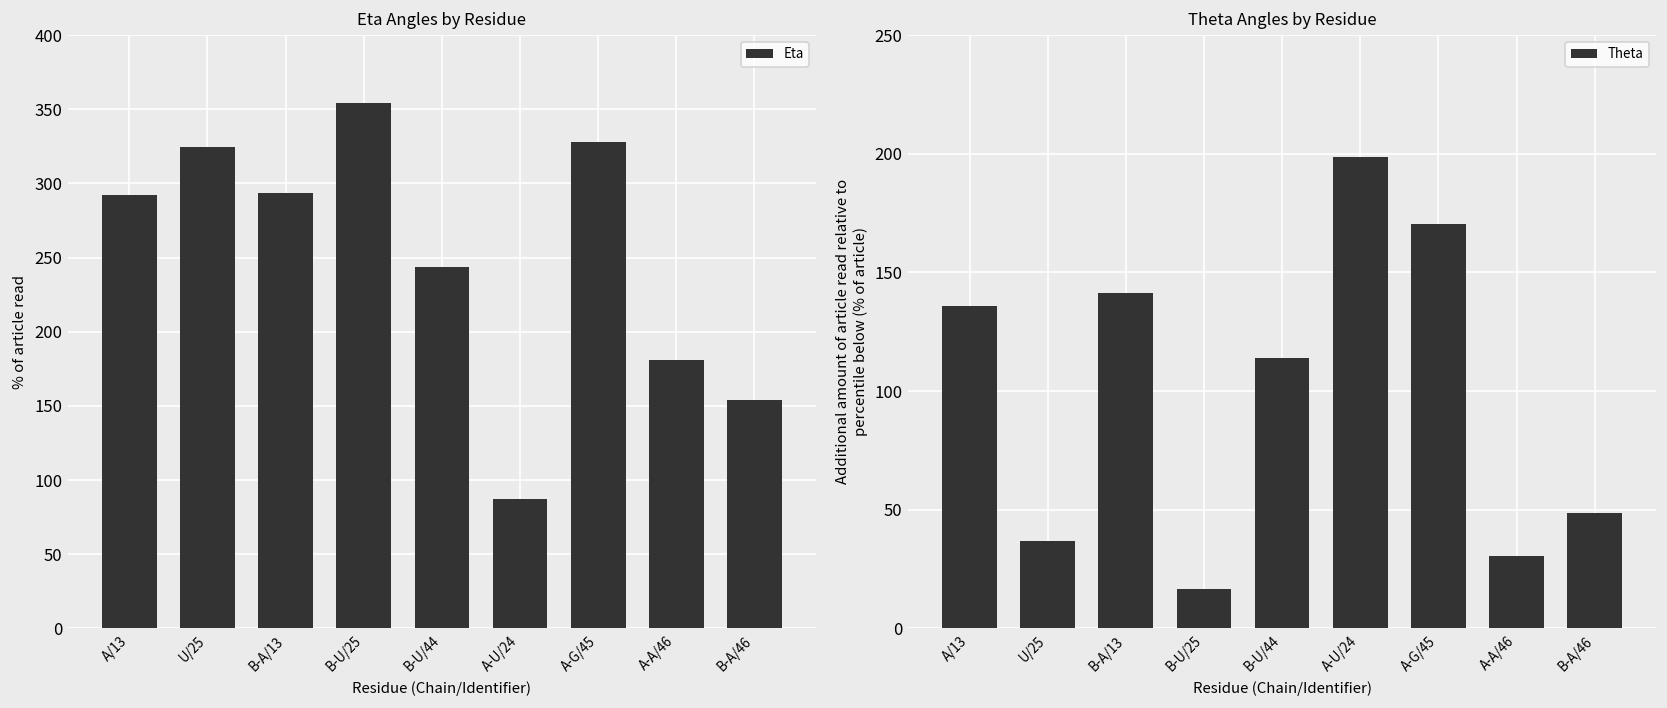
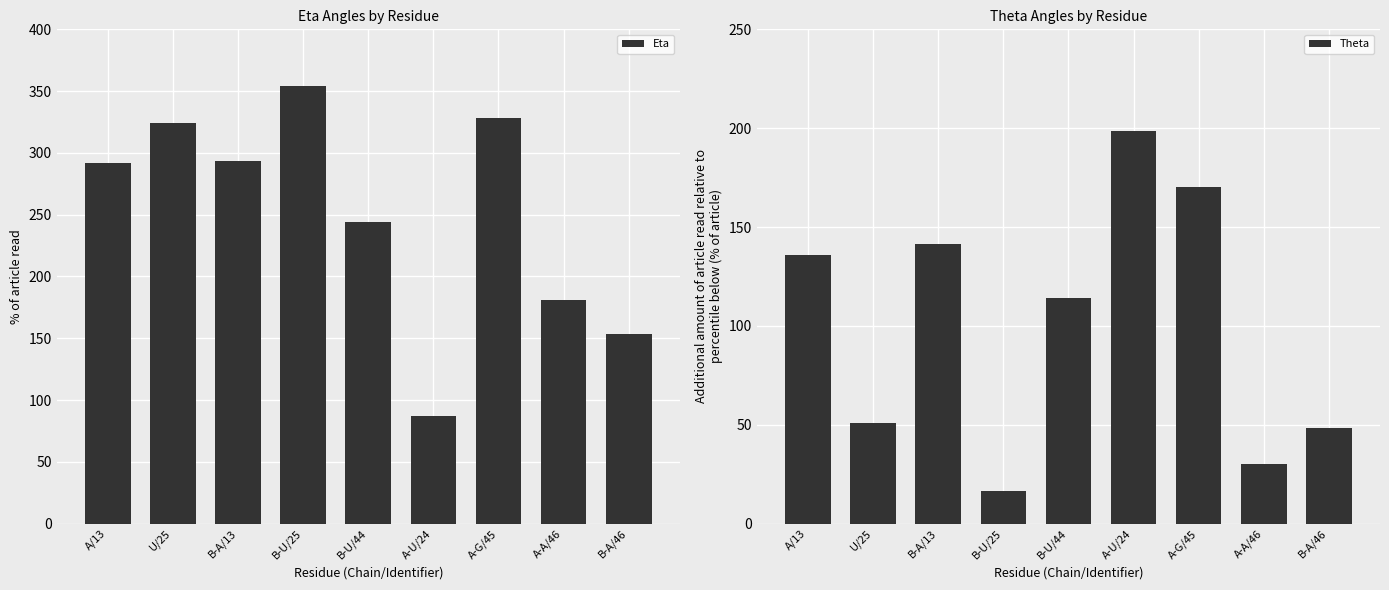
  {
    "Eta Angles by Residue": {
      "A/13": 292,
      "U/25": 324,
      "B-A/13": 294,
      "B-U/25": 354,
      "B-U/44": 244,
      "A-U/24": 87,
      "A-G/45": 328,
      "A-A/46": 181,
      "B-A/46": 154
    },
    "Theta Angles by Residue": {
      "A/13": 136,
-     "U/25": 37,
+     "U/25": 51,
      "B-A/13": 141,
      "B-U/25": 17,
      "B-U/44": 114,
      "A-U/24": 199,
      "A-G/45": 170,
      "A-A/46": 30,
      "B-A/46": 49
    }
  }
